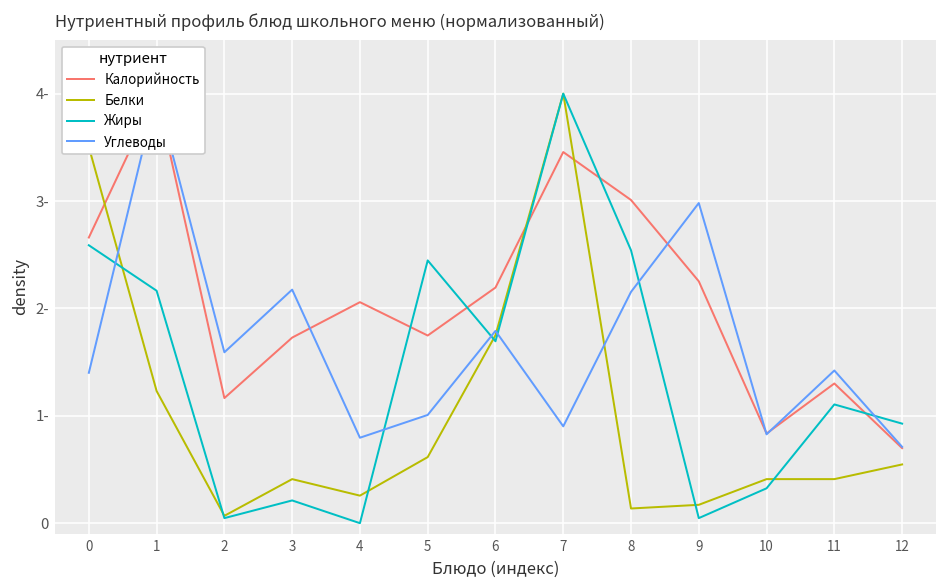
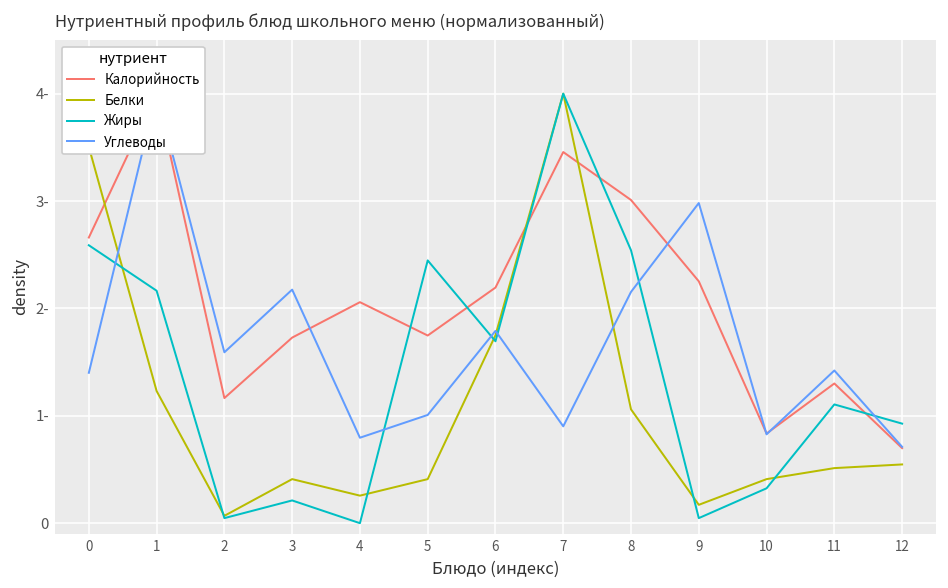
  {
    "Калорийность": {
      "0": "2.7-",
      "2": "1.2-",
      "3": "1.7-",
      "4": "2.1-",
      "5": "1.7-",
      "6": "2.2-",
      "7": "3.5-",
      "8": "3.0-",
      "9": "2.3-",
      "11": "1.3-"
    },
    "Белки": {
      "1": "1.2-",
      "3": "0.4-",
      "4": "0.3-",
-     "5": "0.6-",
+     "5": "0.4-",
      "6": "1.8-",
-     "8": "0.1-",
+     "8": "1.1-",
      "9": "0.2-",
      "10": "0.4-",
-     "11": "0.4-",
+     "11": "0.5-",
      "12": "0.5-"
    },
    "Жиры": {
      "0": "2.6-",
      "1": "2.2-",
      "3": "0.2-",
      "4": "0.0-",
      "5": "2.4-",
      "6": "1.7-",
      "8": "2.5-",
      "9": "0.0-",
      "10": "0.3-",
      "11": "1.1-",
      "12": "0.9-"
    },
    "Углеводы": {
      "0": "1.4-",
      "2": "1.6-",
      "3": "2.2-",
      "4": "0.8-",
      "5": "1.0-",
      "6": "1.8-",
      "7": "0.9-",
      "8": "2.2-",
      "9": "3.0-",
      "11": "1.4-"
    }
  }
